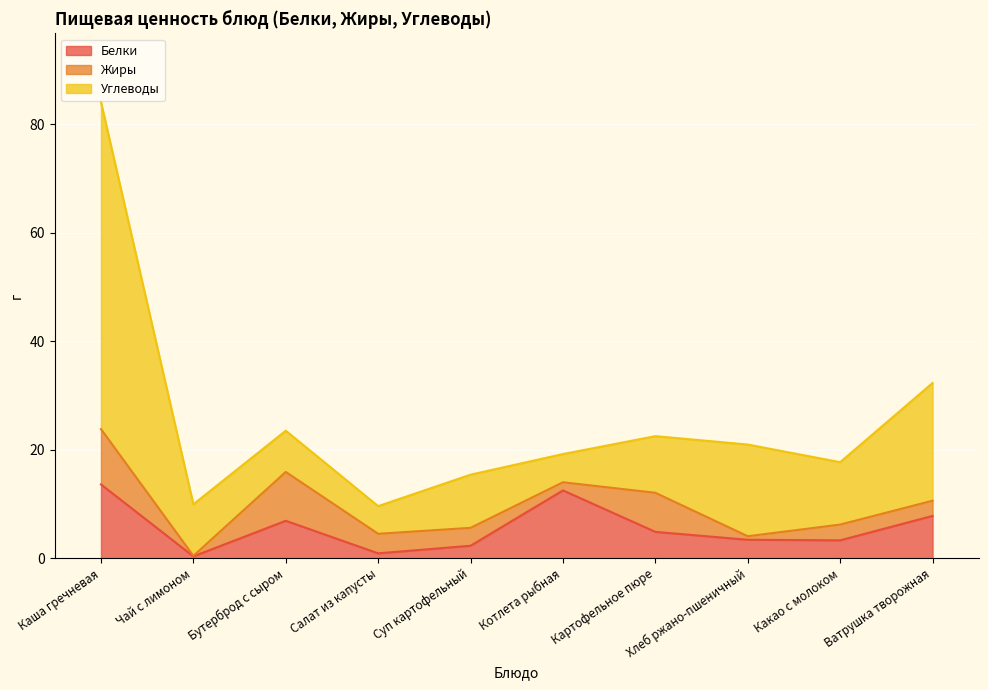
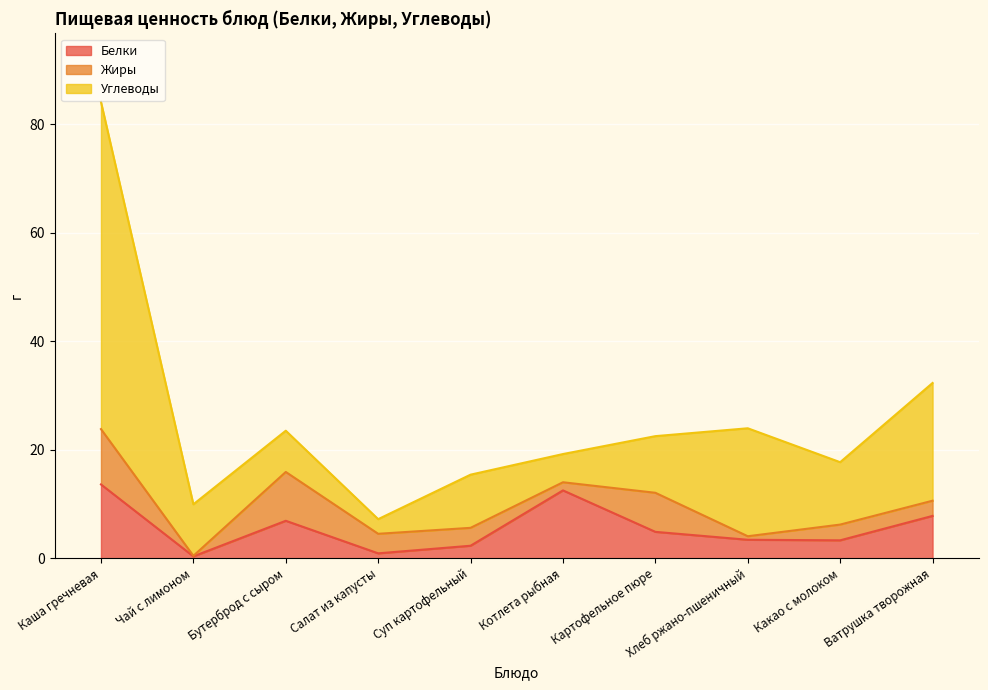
  {
    "Углеводы": {
      "Каша гречневая": 60,
      "Чай с лимоном": 10,
      "Бутерброд с сыром": 8,
-     "Салат из капусты": 5,
+     "Салат из капусты": 3,
      "Суп картофельный": 10,
      "Котлета рыбная": 5,
      "Картофельное пюре": 10,
-     "Хлеб ржано-пшеничный": 17,
+     "Хлеб ржано-пшеничный": 20,
      "Какао с молоком": 12,
      "Ватрушка творожная": 22
    }
  }
